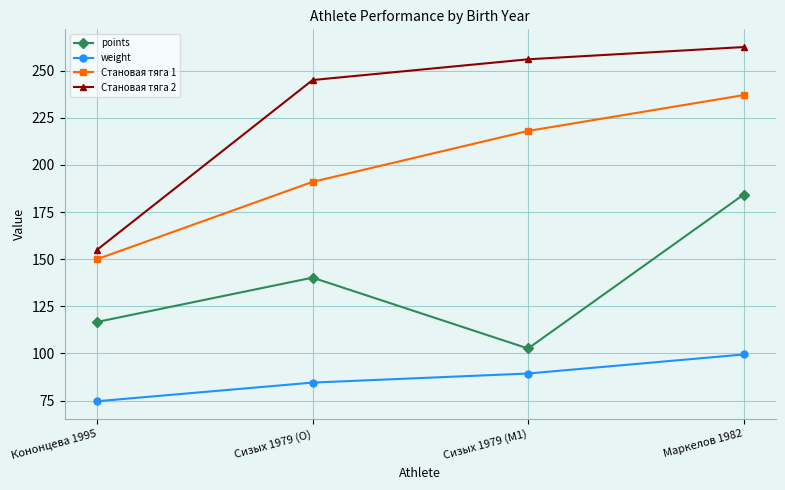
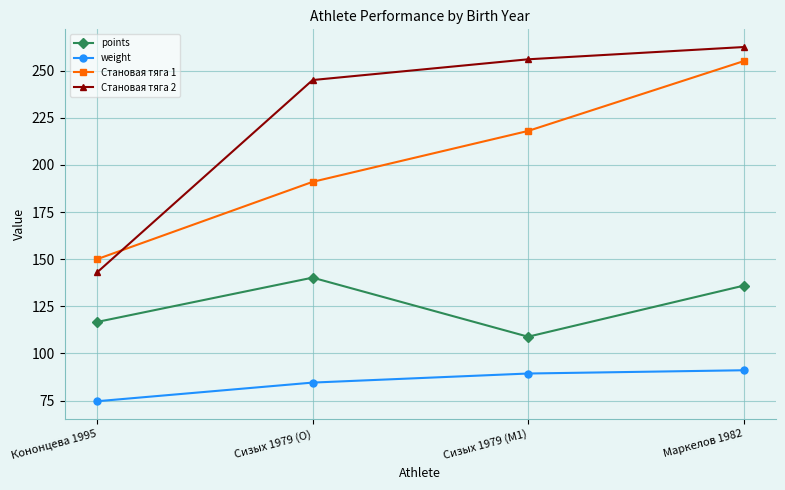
  {
    "points": {
      "Кононцева 1995": 117,
      "Сизых 1979 (O)": 140,
-     "Сизых 1979 (M1)": 103,
-     "Маркелов 1982": 184
+     "Сизых 1979 (M1)": 109,
+     "Маркелов 1982": 136
    },
    "weight": {
      "Кононцева 1995": 75,
      "Сизых 1979 (O)": 85,
      "Сизых 1979 (M1)": 89,
-     "Маркелов 1982": 99
+     "Маркелов 1982": 91
    },
    "Становая тяга 1": {
      "Кононцева 1995": 150,
      "Сизых 1979 (O)": 191,
      "Сизых 1979 (M1)": 218,
-     "Маркелов 1982": 237
+     "Маркелов 1982": 255
    },
    "Становая тяга 2": {
-     "Кононцева 1995": 155,
+     "Кононцева 1995": 143,
      "Сизых 1979 (O)": 245,
      "Сизых 1979 (M1)": 256,
      "Маркелов 1982": 263
    }
  }
